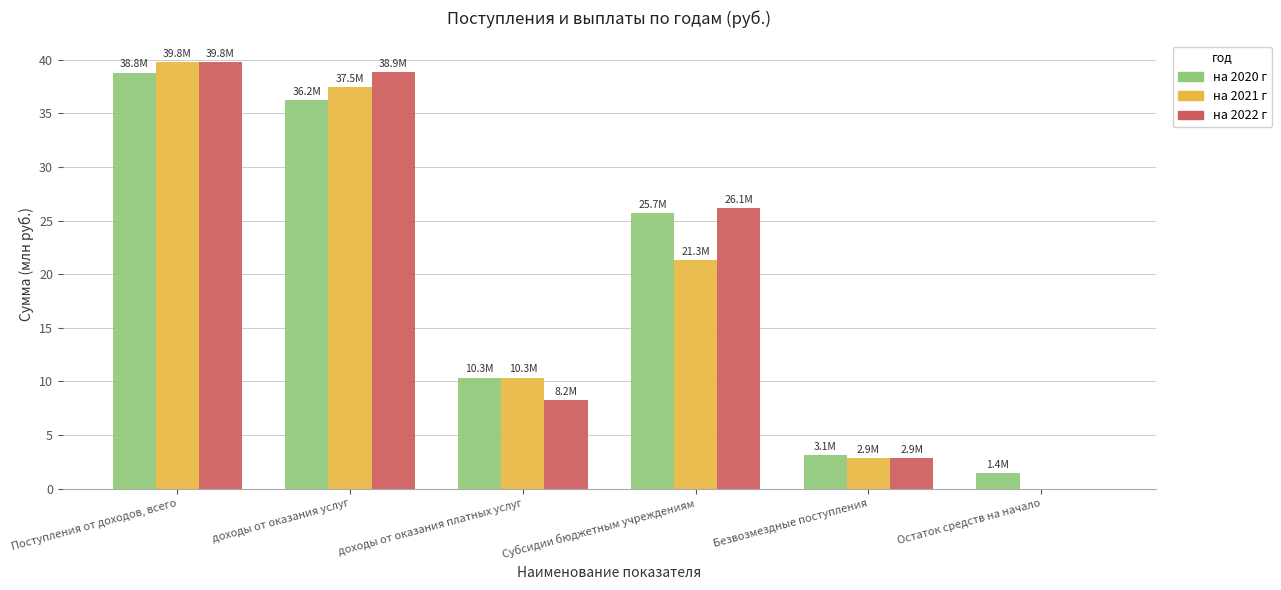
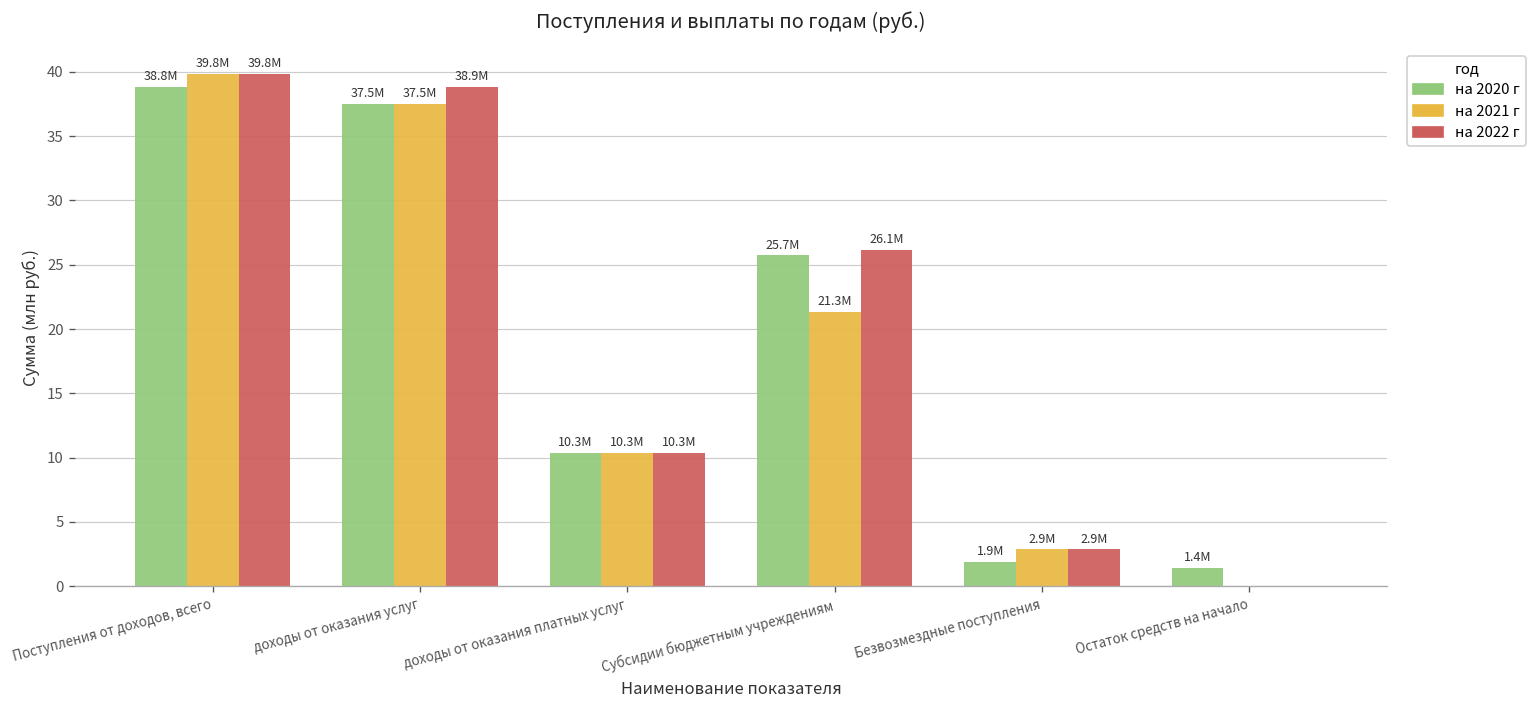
  {
    "на 2020 г": {
      "Поступления от доходов, всего": "38.8M",
-     "доходы от оказания услуг": "36.2M",
+     "доходы от оказания услуг": "37.5M",
      "доходы от оказания платных услуг": "10.3M",
      "Субсидии бюджетным учреждениям": "25.7M",
-     "Безвозмездные поступления": "3.1M",
+     "Безвозмездные поступления": "1.9M",
      "Остаток средств на начало": "1.4M"
    },
    "на 2021 г": {
      "Поступления от доходов, всего": "39.8M",
      "доходы от оказания услуг": "37.5M",
      "доходы от оказания платных услуг": "10.3M",
      "Субсидии бюджетным учреждениям": "21.3M",
      "Безвозмездные поступления": "2.9M"
    },
    "на 2022 г": {
      "Поступления от доходов, всего": "39.8M",
      "доходы от оказания услуг": "38.9M",
-     "доходы от оказания платных услуг": "8.2M",
+     "доходы от оказания платных услуг": "10.3M",
      "Субсидии бюджетным учреждениям": "26.1M",
      "Безвозмездные поступления": "2.9M"
    }
  }
